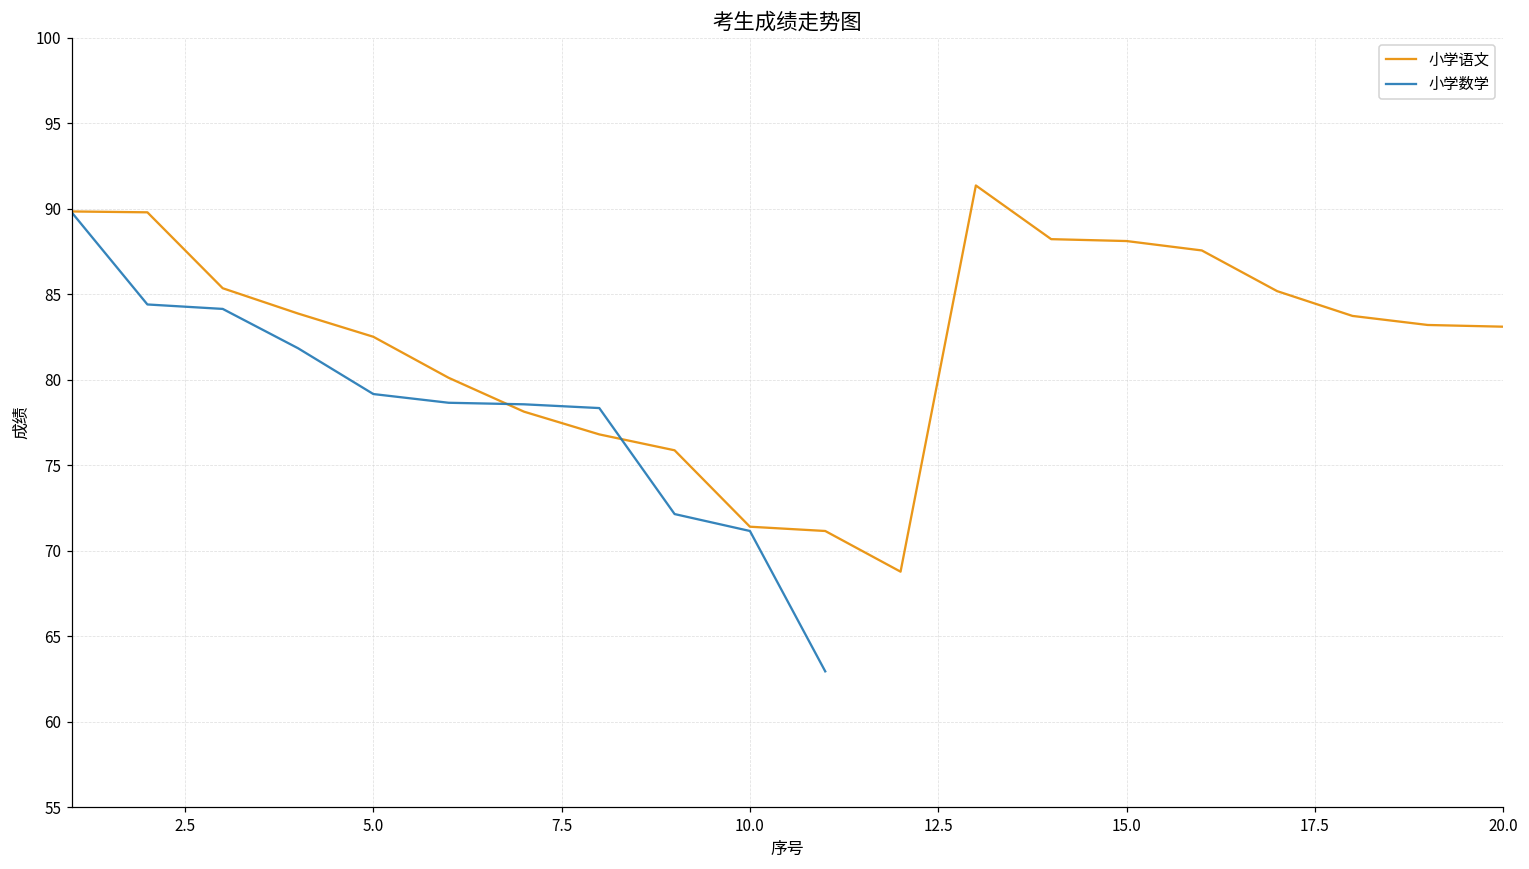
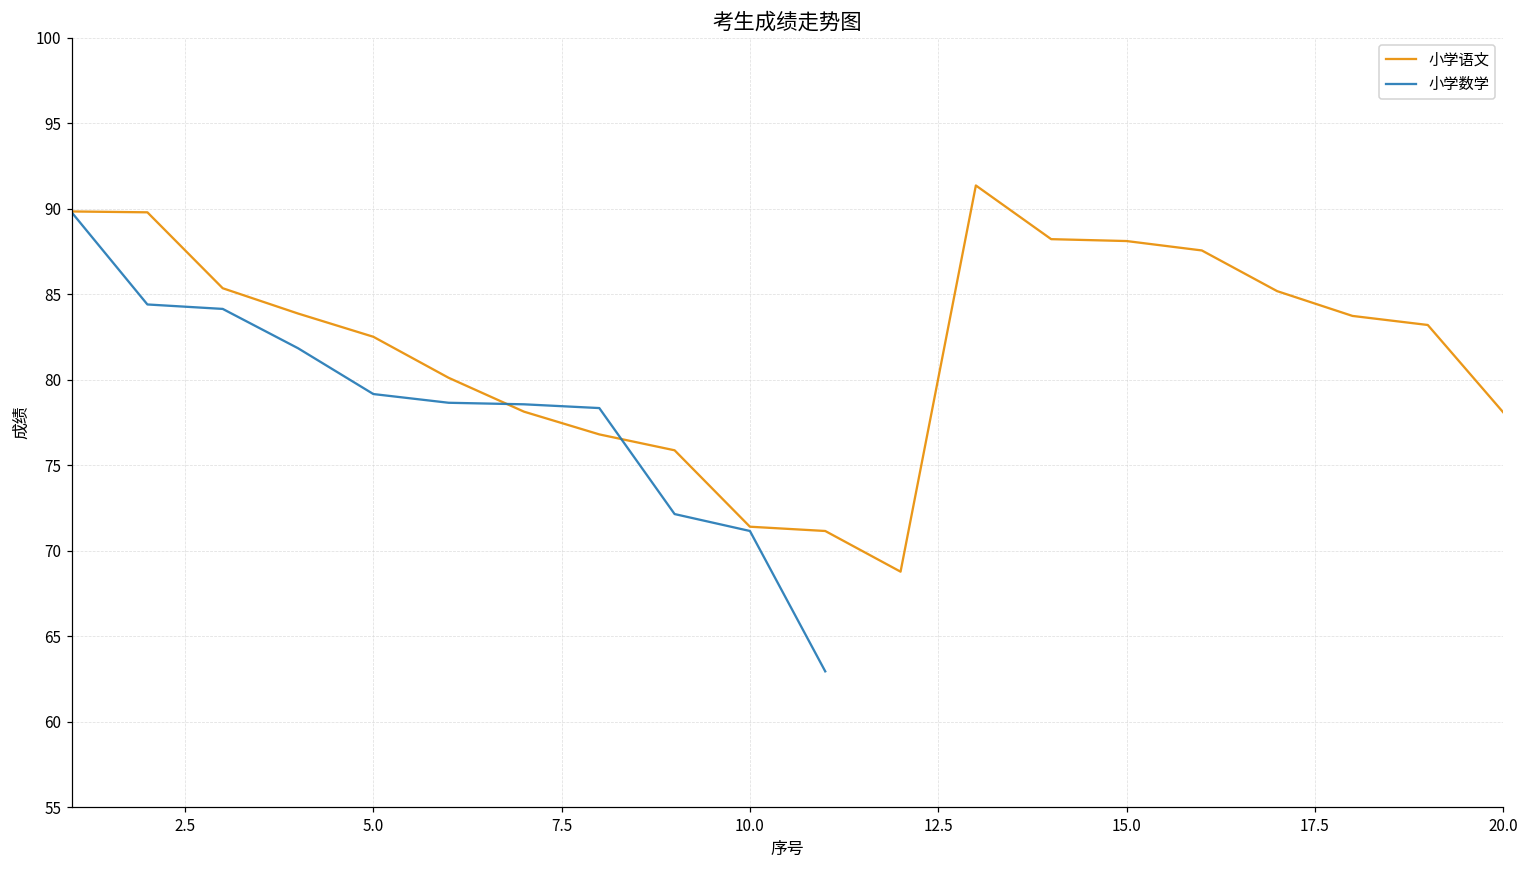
  {
    "小学语文": {
      "5.0": 82.5,
      "10.0": 71.4,
      "15.0": 88.1,
-     "20.0": 83.1
+     "20.0": 78.1
    },
    "小学数学": {
      "5.0": 79.2,
      "10.0": 71.2
    }
  }
